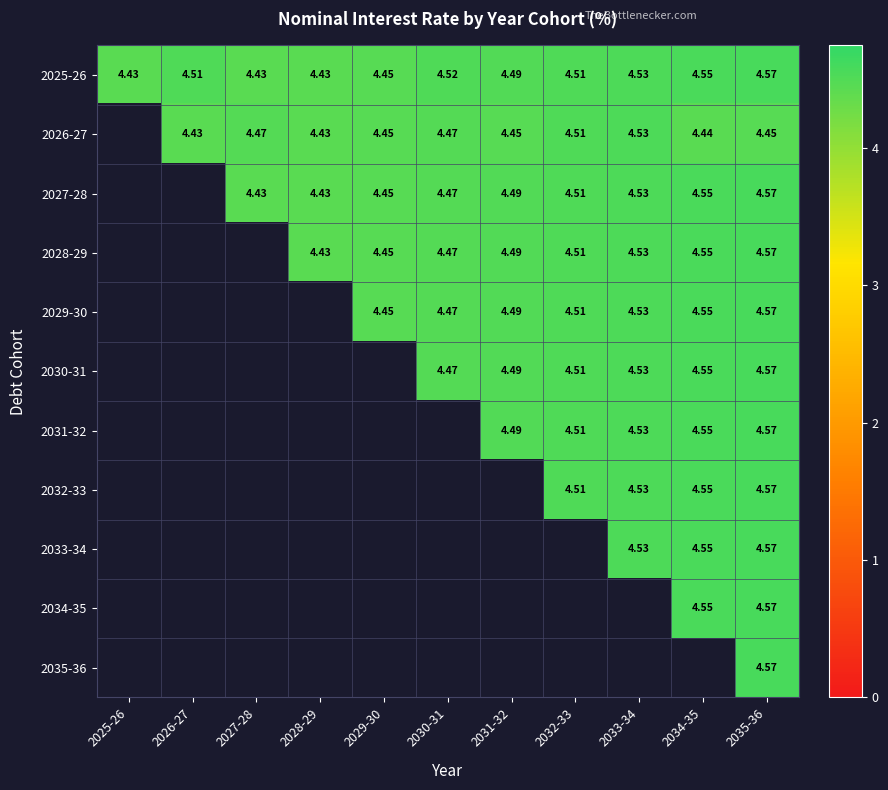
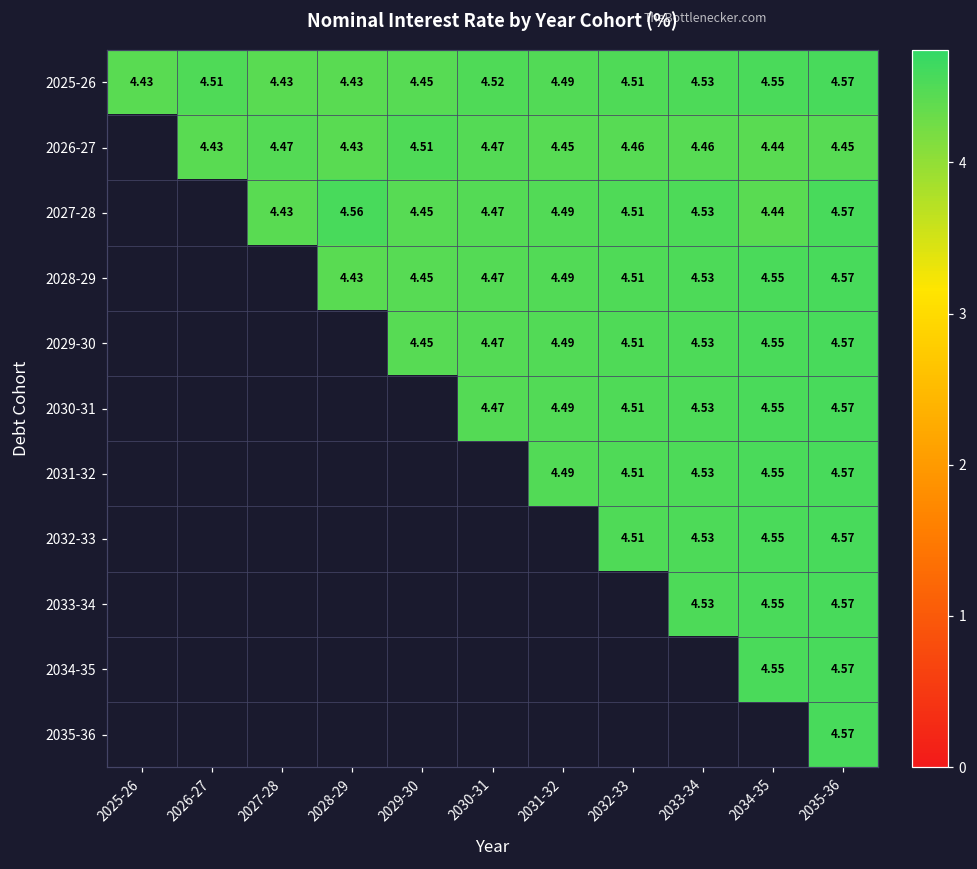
  {
    "2025-26": {
      "2025-26": 4.43,
      "2026-27": 4.51,
      "2027-28": 4.43,
      "2028-29": 4.43,
      "2029-30": 4.45,
      "2030-31": 4.52,
      "2031-32": 4.49,
      "2032-33": 4.51,
      "2033-34": 4.53,
      "2034-35": 4.55,
      "2035-36": 4.57
    },
    "2026-27": {
      "2026-27": 4.43,
      "2027-28": 4.47,
      "2028-29": 4.43,
-     "2029-30": 4.45,
+     "2029-30": 4.51,
      "2030-31": 4.47,
      "2031-32": 4.45,
-     "2032-33": 4.51,
-     "2033-34": 4.53,
+     "2032-33": 4.46,
+     "2033-34": 4.46,
      "2034-35": 4.44,
      "2035-36": 4.45
    },
    "2027-28": {
      "2027-28": 4.43,
-     "2028-29": 4.43,
+     "2028-29": 4.56,
      "2029-30": 4.45,
      "2030-31": 4.47,
      "2031-32": 4.49,
      "2032-33": 4.51,
      "2033-34": 4.53,
-     "2034-35": 4.55,
+     "2034-35": 4.44,
      "2035-36": 4.57
    },
    "2028-29": {
      "2028-29": 4.43,
      "2029-30": 4.45,
      "2030-31": 4.47,
      "2031-32": 4.49,
      "2032-33": 4.51,
      "2033-34": 4.53,
      "2034-35": 4.55,
      "2035-36": 4.57
    },
    "2029-30": {
      "2029-30": 4.45,
      "2030-31": 4.47,
      "2031-32": 4.49,
      "2032-33": 4.51,
      "2033-34": 4.53,
      "2034-35": 4.55,
      "2035-36": 4.57
    },
    "2030-31": {
      "2030-31": 4.47,
      "2031-32": 4.49,
      "2032-33": 4.51,
      "2033-34": 4.53,
      "2034-35": 4.55,
      "2035-36": 4.57
    },
    "2031-32": {
      "2031-32": 4.49,
      "2032-33": 4.51,
      "2033-34": 4.53,
      "2034-35": 4.55,
      "2035-36": 4.57
    },
    "2032-33": {
      "2032-33": 4.51,
      "2033-34": 4.53,
      "2034-35": 4.55,
      "2035-36": 4.57
    },
    "2033-34": {
      "2033-34": 4.53,
      "2034-35": 4.55,
      "2035-36": 4.57
    },
    "2034-35": {
      "2034-35": 4.55,
      "2035-36": 4.57
    },
    "2035-36": {
      "2035-36": 4.57
    }
  }
